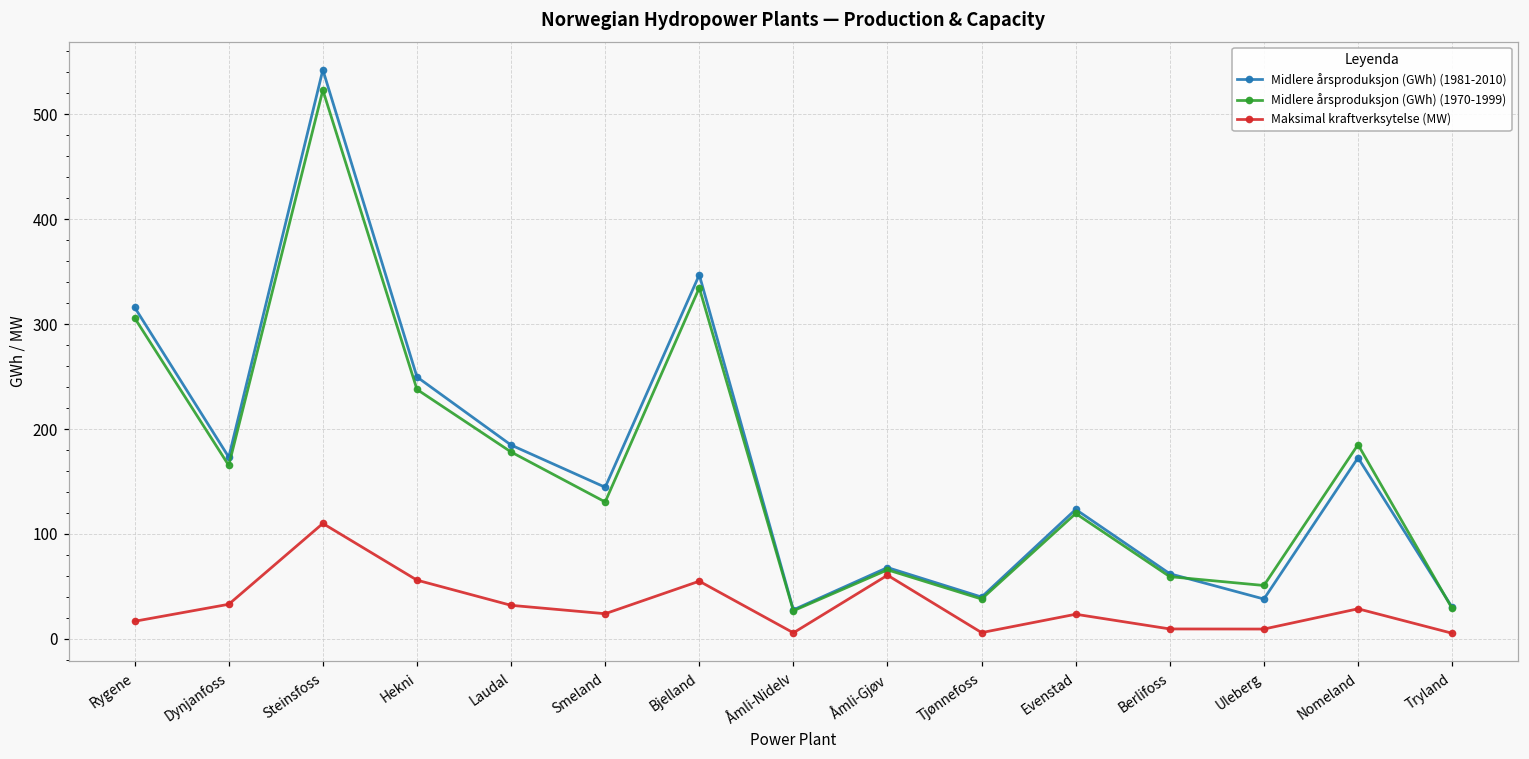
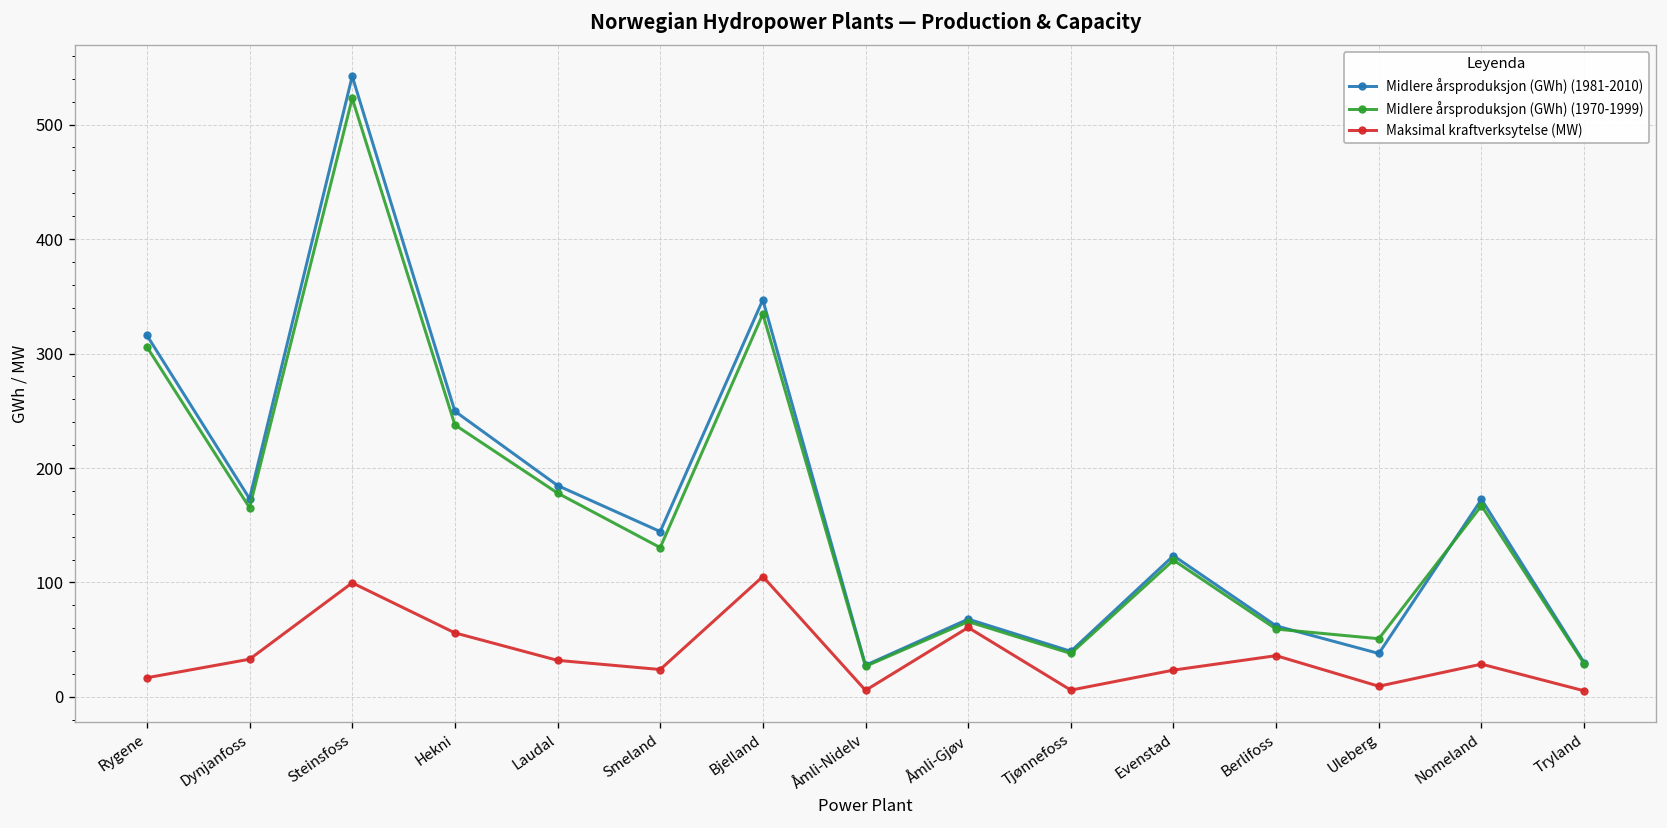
  {
    "Midlere årsproduksjon (GWh) (1981-2010)": {
      "Rygene": 320,
      "Dynjanfoss": 170,
      "Steinsfoss": 540,
      "Hekni": 250,
      "Laudal": 180,
      "Smeland": 140,
      "Bjelland": 350,
      "Evenstad": 120,
      "Berlifoss": 60,
      "Uleberg": 40,
      "Nomeland": 170
    },
    "Midlere årsproduksjon (GWh) (1970-1999)": {
      "Rygene": 310,
      "Dynjanfoss": 170,
      "Steinsfoss": 520,
      "Hekni": 240,
      "Laudal": 180,
      "Smeland": 130,
      "Bjelland": 330,
      "Evenstad": 120,
      "Berlifoss": 60,
      "Uleberg": 50,
-     "Nomeland": 190
+     "Nomeland": 170
    },
    "Maksimal kraftverksytelse (MW)": {
      "Rygene": 20,
      "Dynjanfoss": 30,
-     "Steinsfoss": 110,
+     "Steinsfoss": 100,
      "Hekni": 60,
      "Laudal": 30,
      "Smeland": 20,
-     "Bjelland": 60,
+     "Bjelland": 110,
      "Åmli-Nidelv": 10,
      "Åmli-Gjøv": 60,
      "Tjønnefoss": 10,
      "Evenstad": 20,
-     "Berlifoss": 10,
+     "Berlifoss": 40,
      "Uleberg": 10,
      "Nomeland": 30,
      "Tryland": 10
    }
  }
